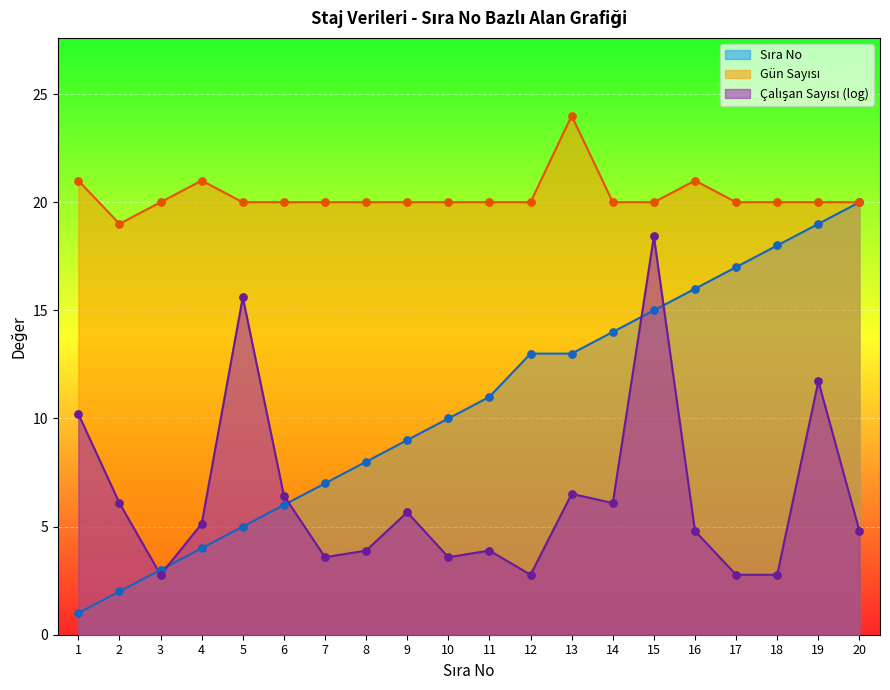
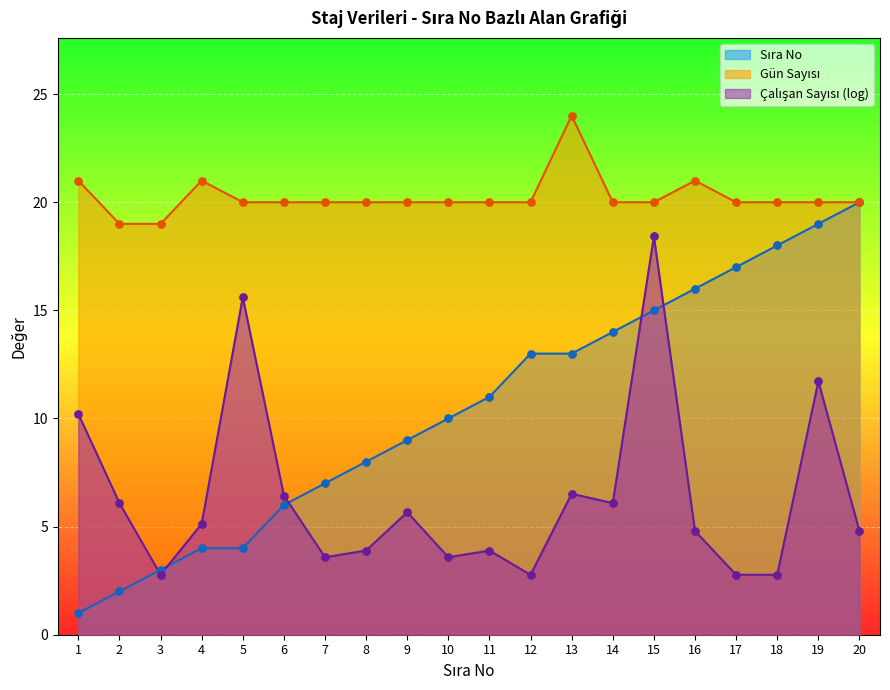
  {
    "Sıra No": {
      "1": 1,
      "2": 2,
      "3": 3,
      "4": 4,
-     "5": 5,
+     "5": 4,
      "6": 6,
      "7": 7,
      "8": 8,
      "9": 9,
      "10": 10,
      "11": 11,
      "12": 13,
      "13": 13,
      "14": 14,
      "15": 15,
      "16": 16,
      "17": 17,
      "18": 18,
      "19": 19
    },
    "Gün Sayısı": {
      "1": 21,
      "2": 19,
-     "3": 20,
+     "3": 19,
      "4": 21,
      "5": 20,
      "6": 20,
      "7": 20,
      "8": 20,
      "9": 20,
      "10": 20,
      "11": 20,
      "12": 20,
      "13": 24,
      "14": 20,
      "15": 20,
      "16": 21,
      "17": 20,
      "18": 20,
      "19": 20
    },
    "Çalışan Sayısı (log)": {
      "1": 10.2,
      "2": 6,
      "3": 2.8,
      "4": 5.1,
      "5": 15.6,
      "6": 6.4,
      "7": 3.6,
      "8": 4,
      "9": 5.7,
      "10": 3.6,
      "11": 4,
      "12": 2.8,
      "13": 6.5,
      "14": 6,
      "15": 18.4,
      "16": 4.8,
      "17": 2.8,
      "18": 2.8,
      "19": 11.7,
      "20": 4.8
    }
  }
